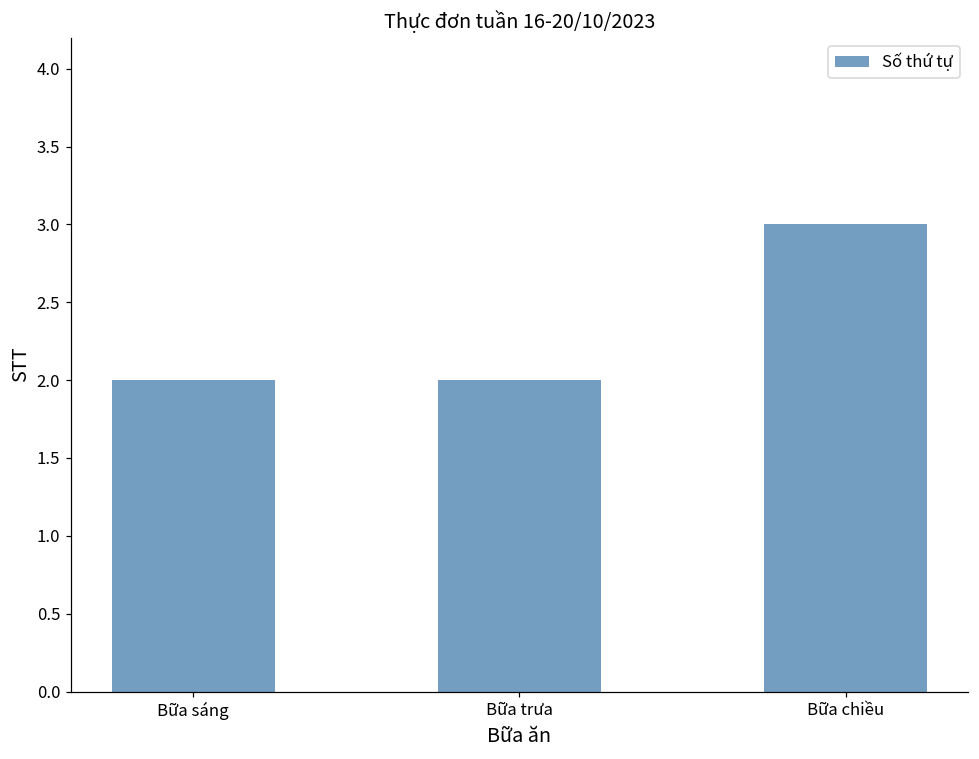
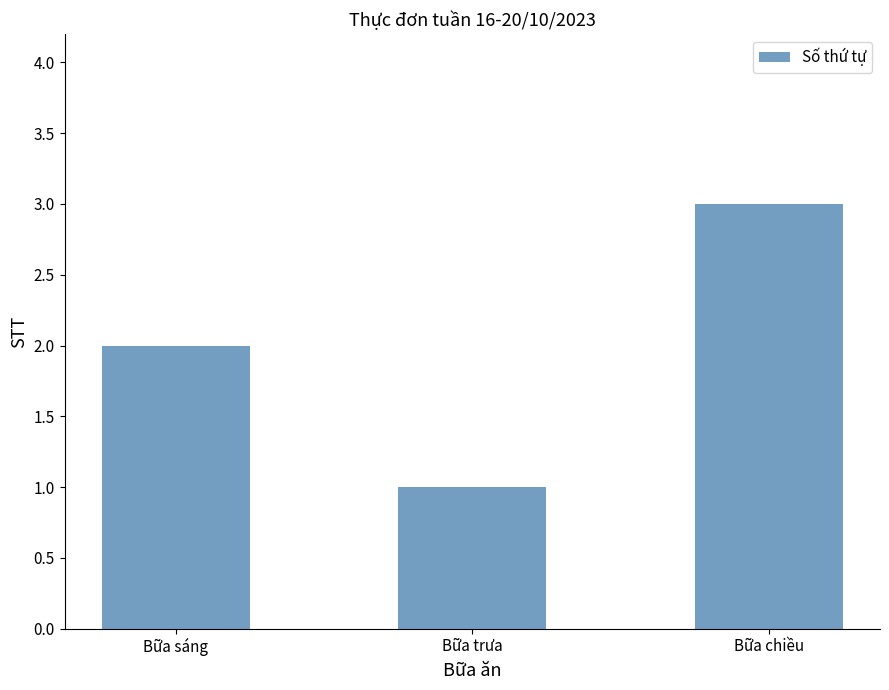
  {
    "Bữa sáng": 2,
-   "Bữa trưa": 2,
+   "Bữa trưa": 1,
    "Bữa chiều": 3
  }
